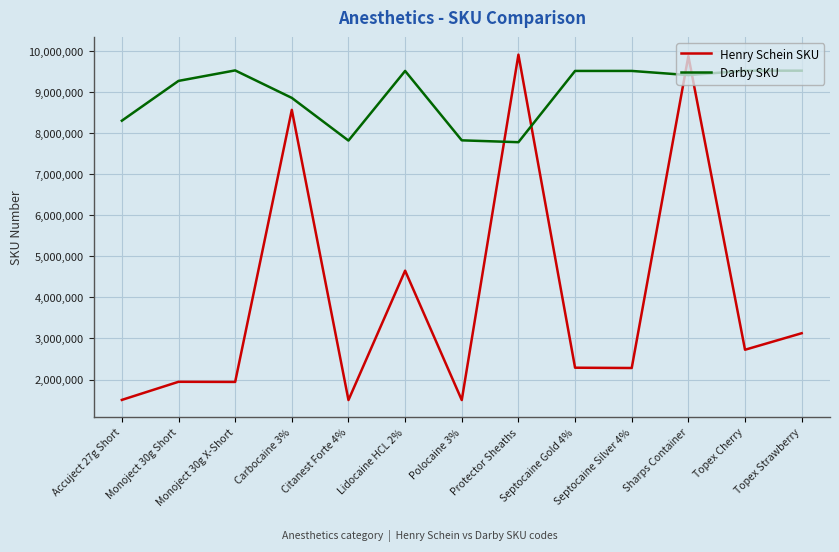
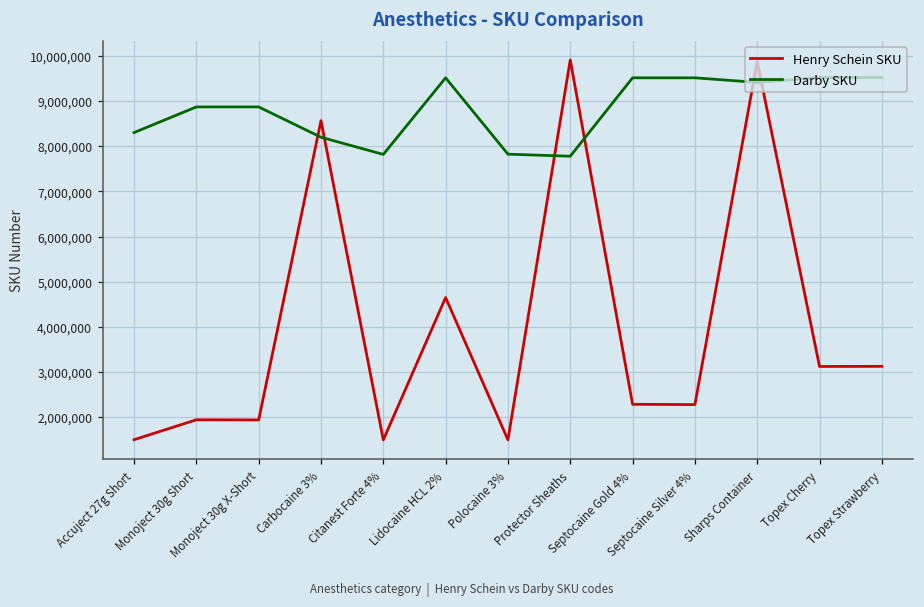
  {
    "Henry Schein SKU": {
      "Accuject 27g Short": "1,500,000",
      "Monoject 30g Short": "1,900,000",
      "Monoject 30g X-Short": "1,900,000",
      "Carbocaine 3%": "8,600,000",
      "Citanest Forte 4%": "1,500,000",
      "Lidocaine HCL 2%": "4,700,000",
      "Polocaine 3%": "1,500,000",
      "Protector Sheaths": "9,900,000",
      "Septocaine Gold 4%": "2,300,000",
      "Septocaine Silver 4%": "2,300,000",
-     "Topex Cherry": "2,700,000",
+     "Topex Cherry": "3,100,000",
      "Topex Strawberry": "3,100,000"
    },
    "Darby SKU": {
      "Accuject 27g Short": "8,300,000",
-     "Monoject 30g Short": "9,300,000",
-     "Monoject 30g X-Short": "9,500,000",
-     "Carbocaine 3%": "8,900,000",
+     "Monoject 30g Short": "8,900,000",
+     "Monoject 30g X-Short": "8,900,000",
+     "Carbocaine 3%": "8,200,000",
      "Citanest Forte 4%": "7,800,000",
      "Lidocaine HCL 2%": "9,500,000",
      "Polocaine 3%": "7,800,000",
      "Protector Sheaths": "7,800,000",
      "Septocaine Gold 4%": "9,500,000",
      "Septocaine Silver 4%": "9,500,000"
    }
  }
